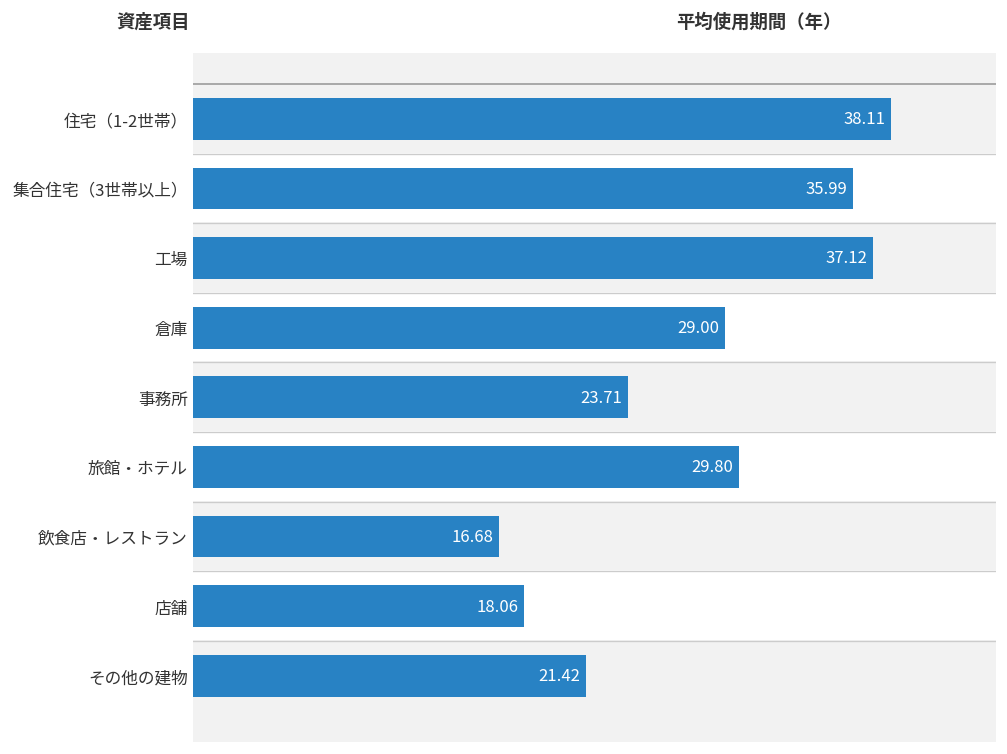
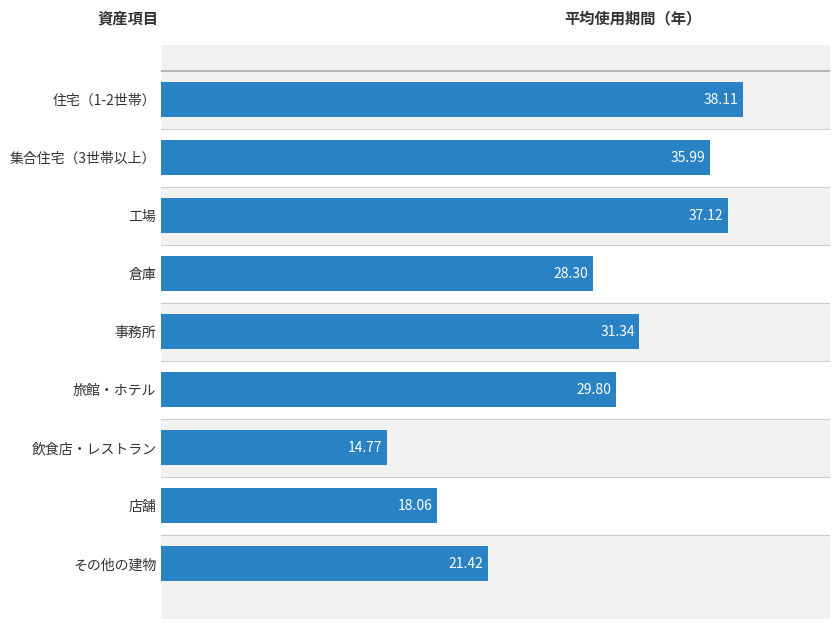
  {
    "住宅（1-2世帯）": 38.11,
    "集合住宅（3世帯以上）": 35.99,
    "工場": 37.12,
-   "倉庫": 29.00,
-   "事務所": 23.71,
+   "倉庫": 28.30,
+   "事務所": 31.34,
    "旅館・ホテル": 29.80,
-   "飲食店・レストラン": 16.68,
+   "飲食店・レストラン": 14.77,
    "店舗": 18.06,
    "その他の建物": 21.42
  }
